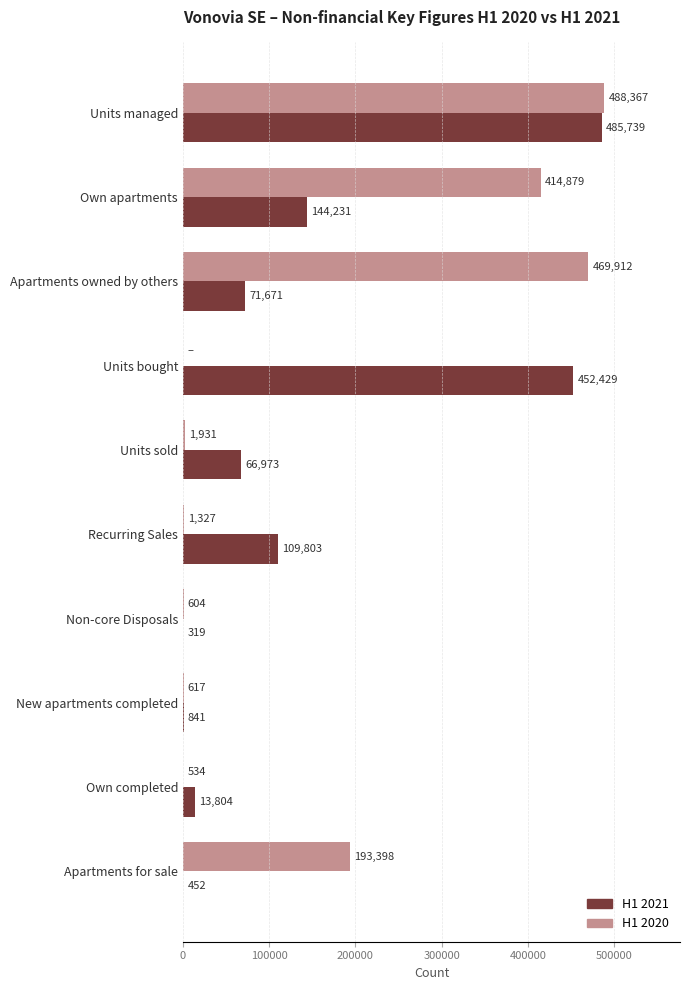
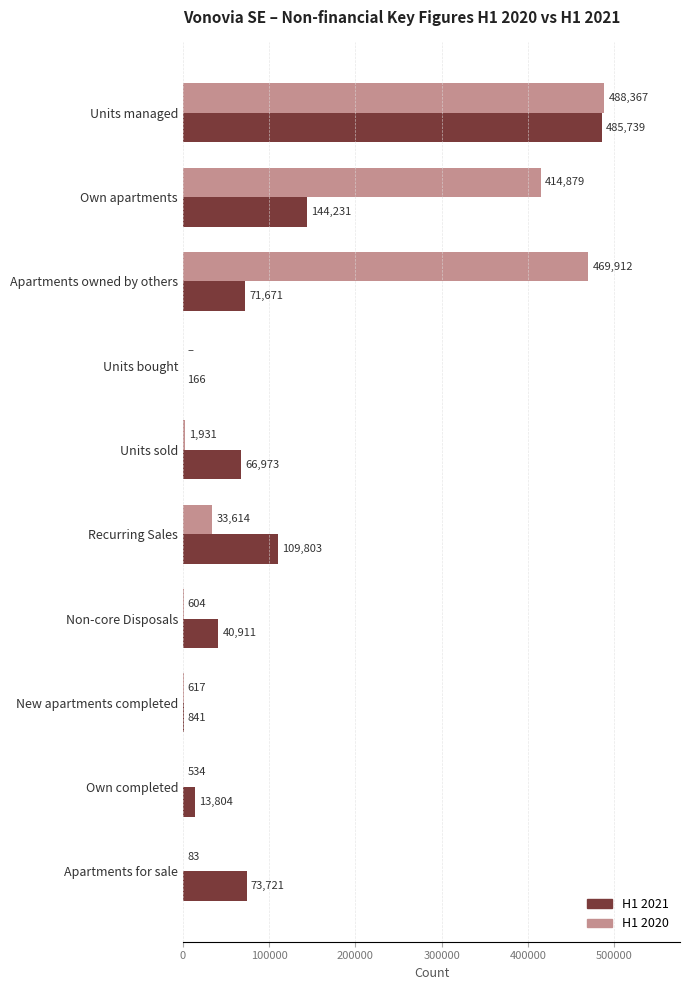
  {
    "H1 2021": {
      "Units managed": "485,739",
      "Own apartments": "144,231",
      "Apartments owned by others": "71,671",
-     "Units bought": "452,429",
+     "Units bought": "166",
      "Units sold": "66,973",
      "Recurring Sales": "109,803",
-     "Non-core Disposals": "319",
+     "Non-core Disposals": "40,911",
      "New apartments completed": "841",
      "Own completed": "13,804",
-     "Apartments for sale": "452"
+     "Apartments for sale": "73,721"
    },
    "H1 2020": {
      "Units managed": "488,367",
      "Own apartments": "414,879",
      "Apartments owned by others": "469,912",
      "Units sold": "1,931",
-     "Recurring Sales": "1,327",
+     "Recurring Sales": "33,614",
      "Non-core Disposals": "604",
      "New apartments completed": "617",
      "Own completed": "534",
-     "Apartments for sale": "193,398"
+     "Apartments for sale": "83"
    }
  }
